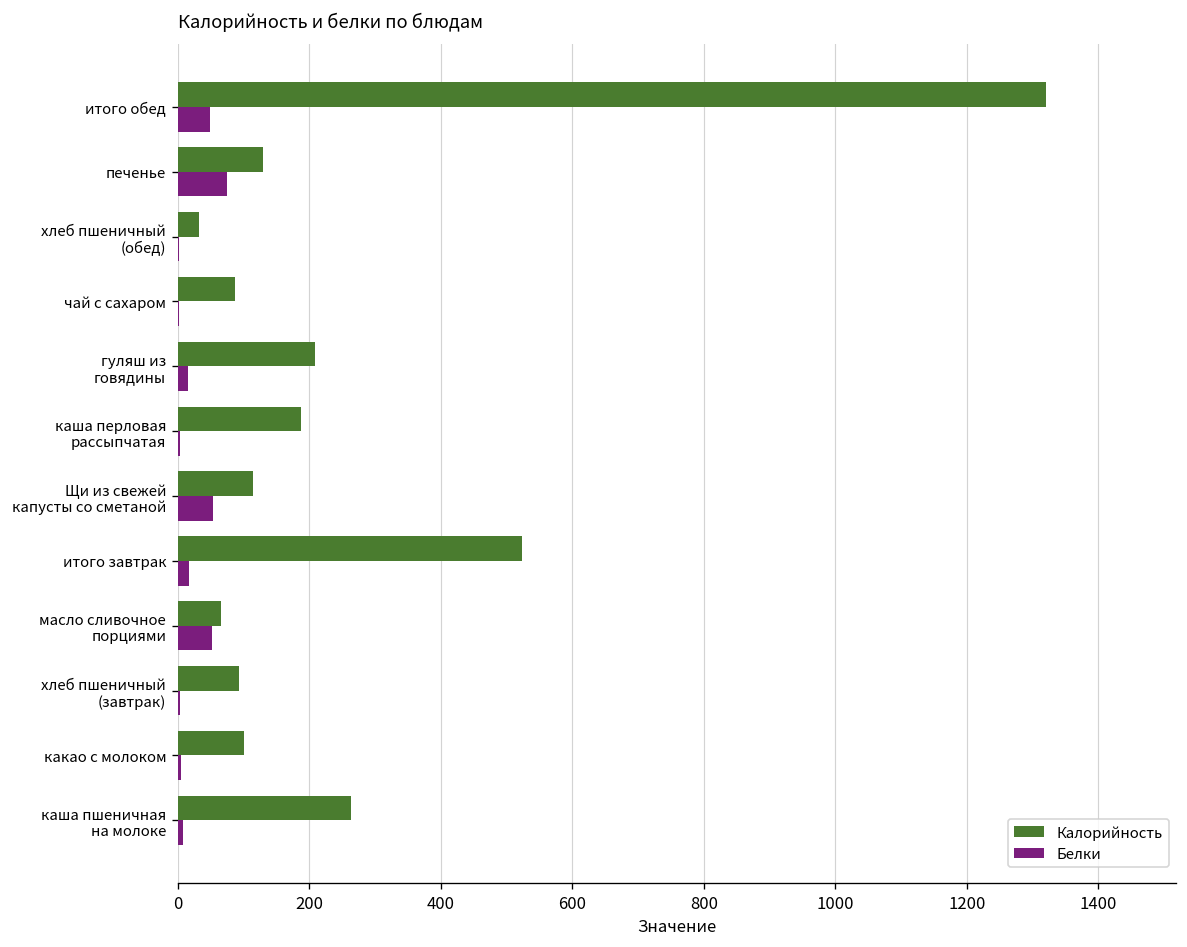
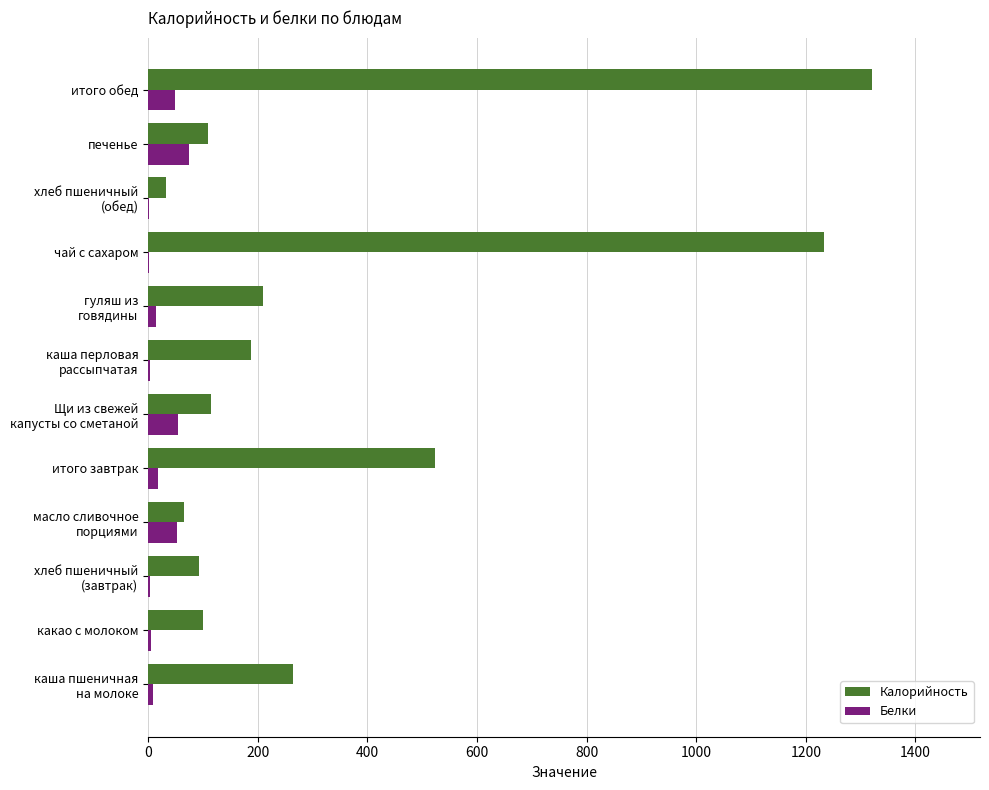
  {
    "Калорийность": {
      "итого обед": 1320,
-     "печенье": 130,
+     "печенье": 110,
      "хлеб пшеничный (обед)": 30,
-     "чай с сахаром": 90,
+     "чай с сахаром": 1230,
      "гуляш из говядины": 210,
      "каша перловая рассыпчатая": 190,
      "Щи из свежей капусты со сметаной": 120,
      "итого завтрак": 520,
      "масло сливочное порциями": 70,
      "хлеб пшеничный (завтрак)": 90,
      "какао с молоком": 100,
      "каша пшеничная на молоке": 260
    },
    "Белки": {
      "итого обед": 50,
      "печенье": 80,
      "гуляш из говядины": 20,
      "Щи из свежей капусты со сметаной": 50,
      "итого завтрак": 20,
      "масло сливочное порциями": 50,
      "какао с молоком": 10,
      "каша пшеничная на молоке": 10
    }
  }
